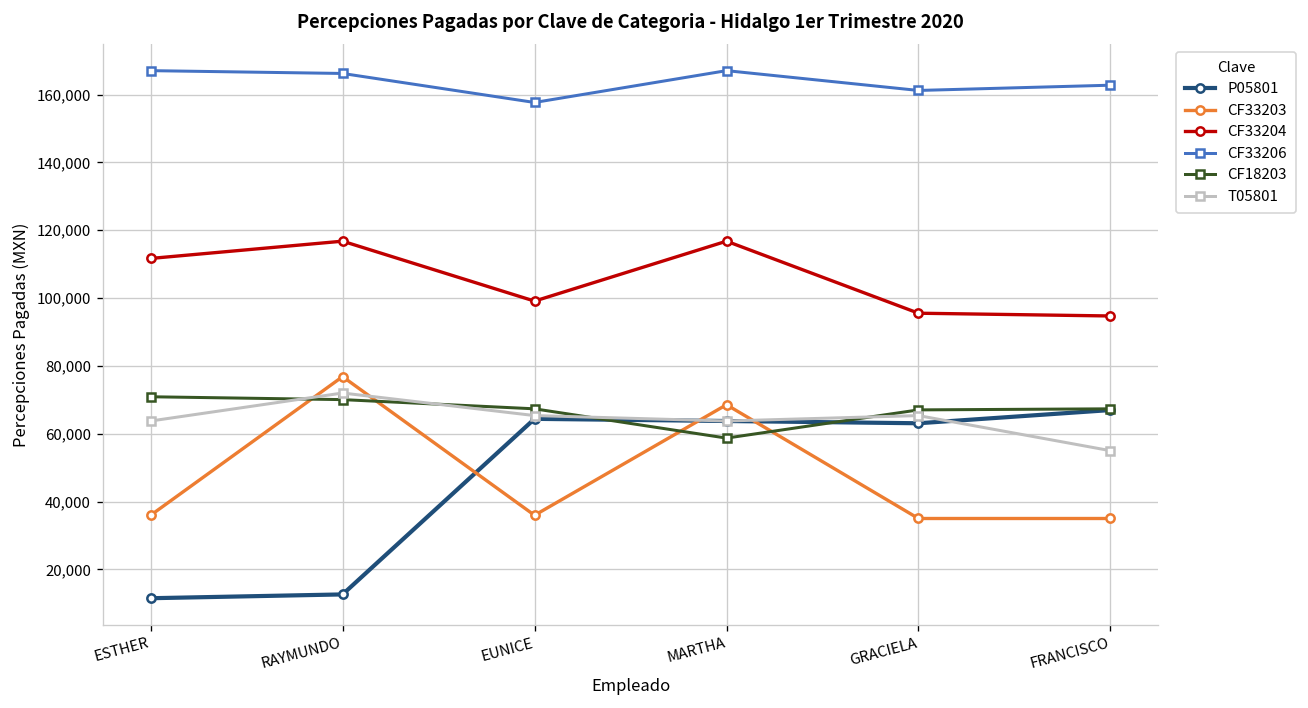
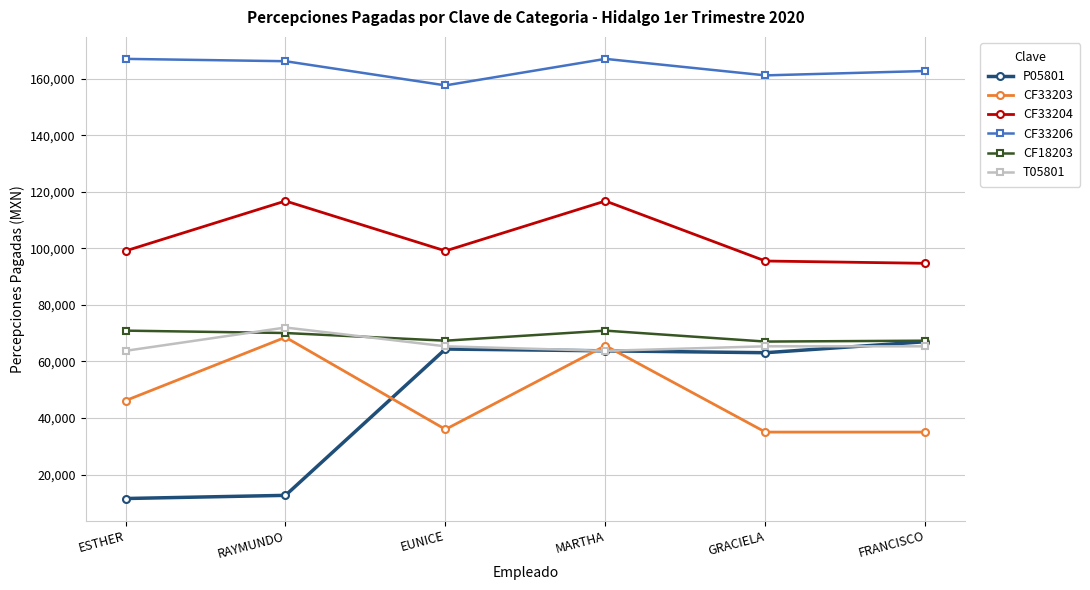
  {
    "P05801": {
      "ESTHER": "12,000",
      "RAYMUNDO": "13,000",
      "EUNICE": "64,000",
      "GRACIELA": "63,000"
    },
    "CF33203": {
-     "ESTHER": "36,000",
-     "RAYMUNDO": "77,000",
+     "ESTHER": "46,000",
+     "RAYMUNDO": "69,000",
      "EUNICE": "36,000",
-     "MARTHA": "69,000",
+     "MARTHA": "66,000",
      "GRACIELA": "35,000",
      "FRANCISCO": "35,000"
    },
    "CF33204": {
-     "ESTHER": "112,000",
+     "ESTHER": "99,000",
      "RAYMUNDO": "117,000",
      "EUNICE": "99,000",
      "MARTHA": "117,000",
      "GRACIELA": "96,000",
      "FRANCISCO": "95,000"
    },
    "CF33206": {
      "ESTHER": "167,000",
      "RAYMUNDO": "166,000",
      "EUNICE": "158,000",
      "MARTHA": "167,000",
      "GRACIELA": "161,000",
      "FRANCISCO": "163,000"
    },
    "CF18203": {
      "ESTHER": "71,000",
      "RAYMUNDO": "70,000",
      "EUNICE": "67,000",
-     "MARTHA": "59,000",
+     "MARTHA": "71,000",
      "GRACIELA": "67,000"
    },
    "T05801": {
      "ESTHER": "64,000",
      "RAYMUNDO": "72,000",
      "EUNICE": "65,000",
      "GRACIELA": "65,000",
-     "FRANCISCO": "55,000"
+     "FRANCISCO": "65,000"
    }
  }
